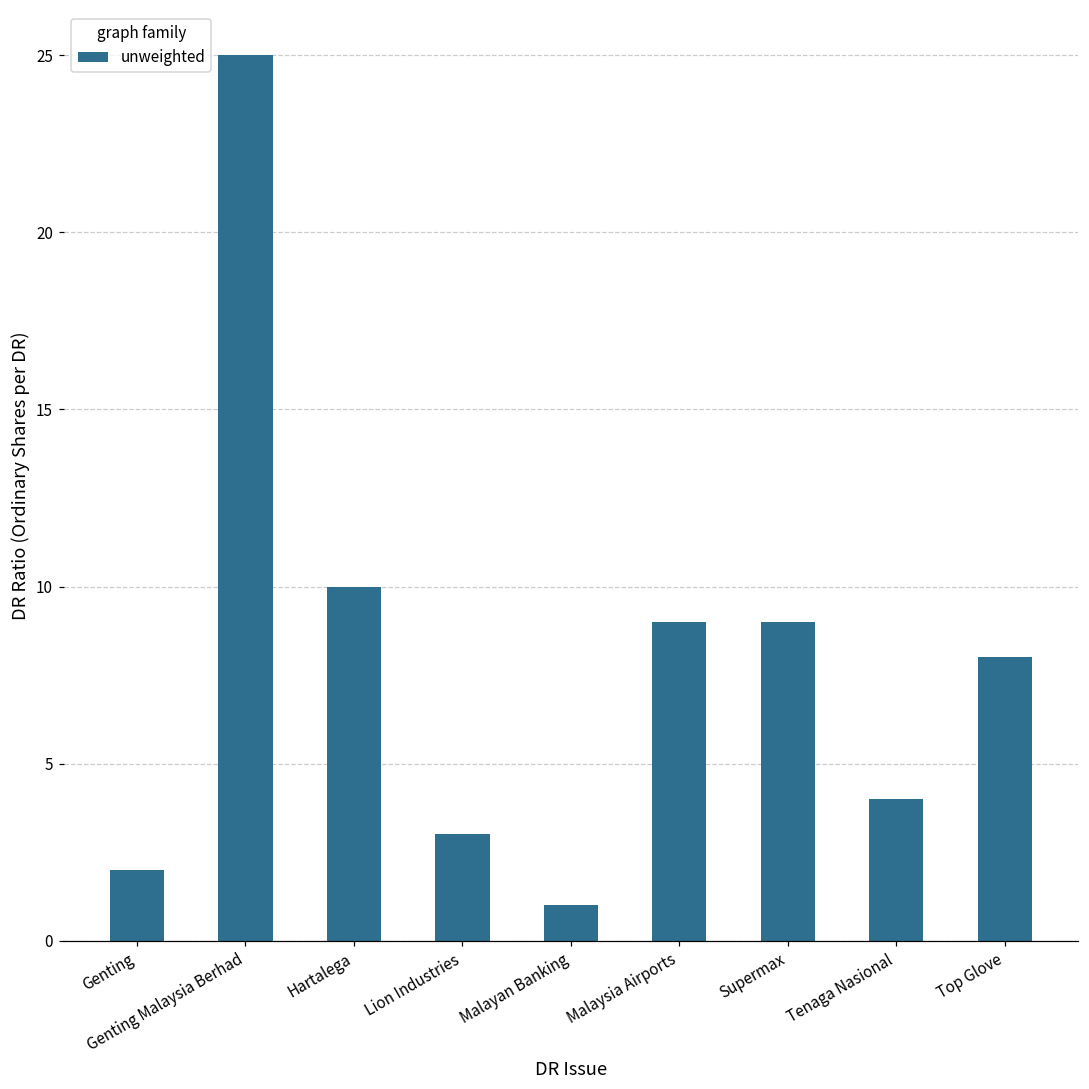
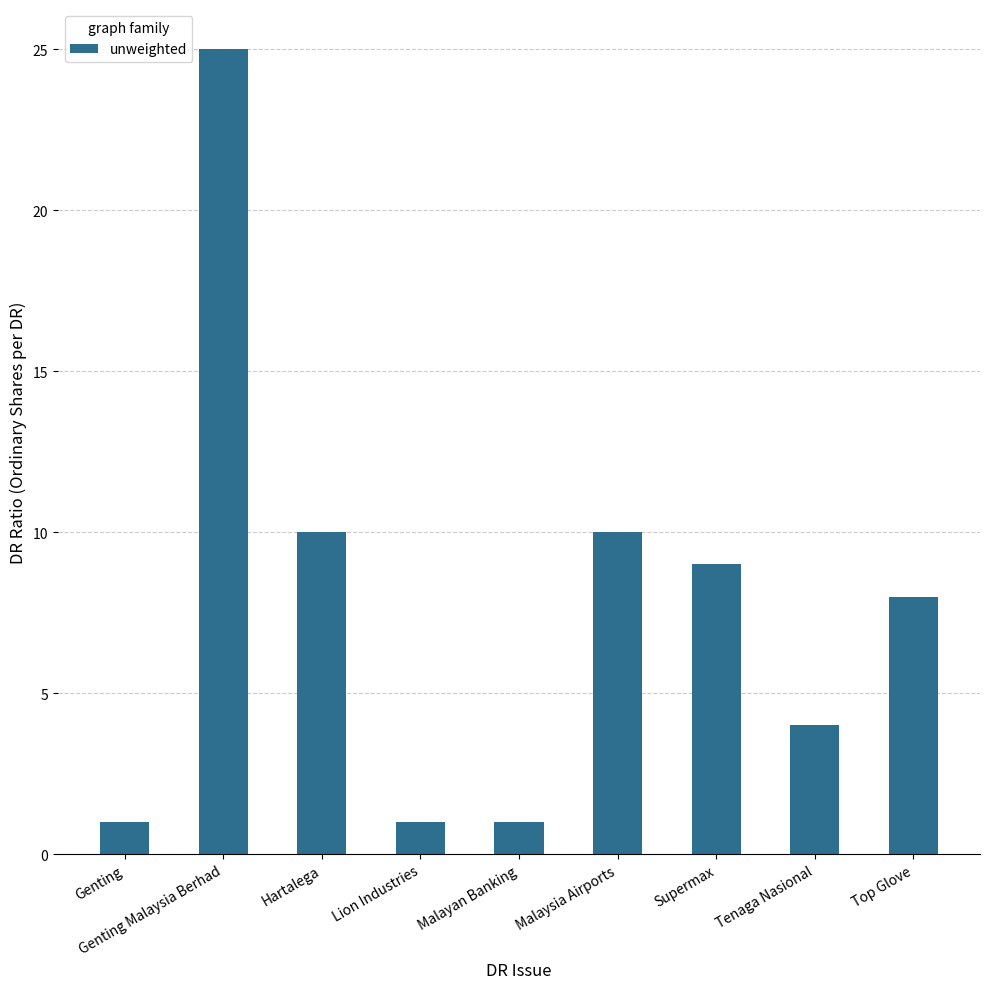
  {
-   "Genting": 2,
+   "Genting": 1,
    "Genting Malaysia Berhad": 25,
    "Hartalega": 10,
-   "Lion Industries": 3,
+   "Lion Industries": 1,
    "Malayan Banking": 1,
-   "Malaysia Airports": 9,
+   "Malaysia Airports": 10,
    "Supermax": 9,
    "Tenaga Nasional": 4,
    "Top Glove": 8
  }
